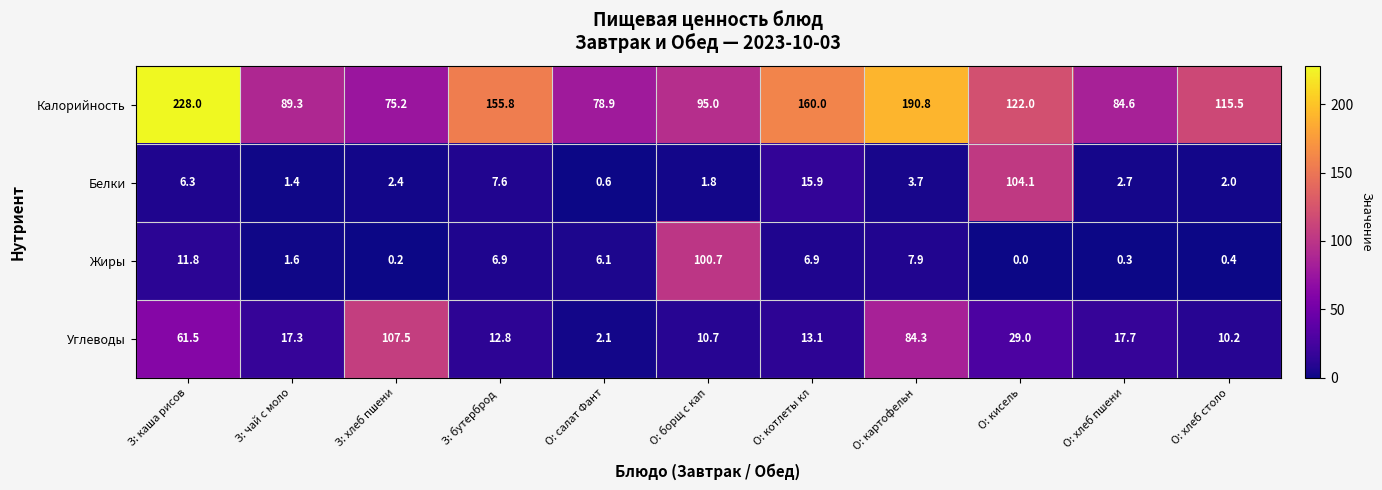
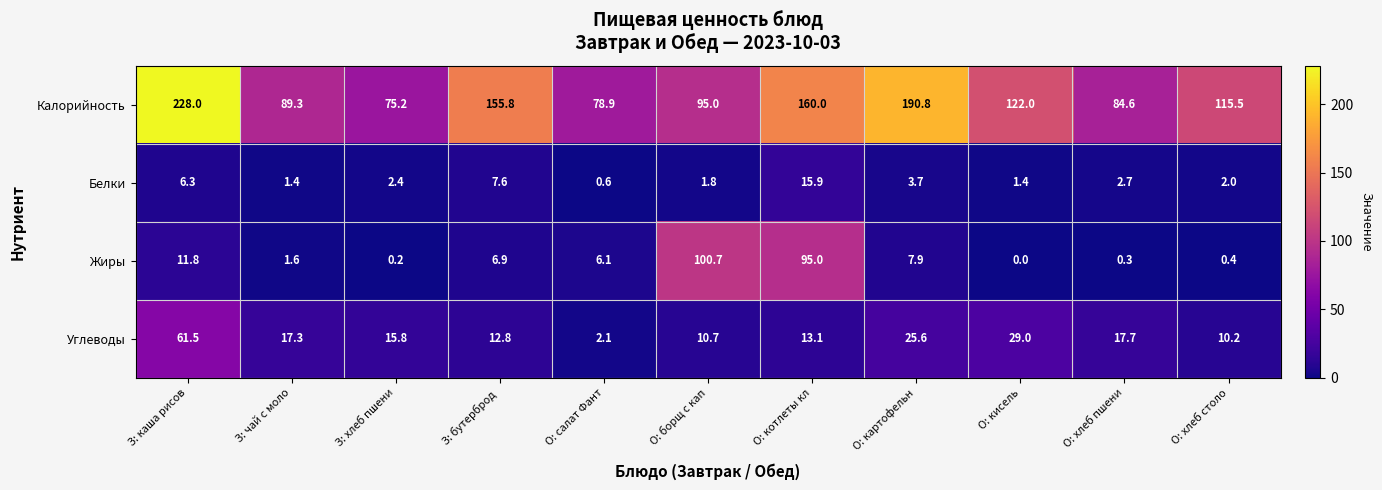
  {
    "Калорийность": {
      "З: каша рисов": 228.0,
      "З: чай с моло": 89.3,
      "З: хлеб пшени": 75.2,
      "З: бутерброд": 155.8,
      "О: салат Фант": 78.9,
      "О: борщ с кап": 95.0,
      "О: котлеты кл": 160.0,
      "О: картофельн": 190.8,
      "О: кисель": 122.0,
      "О: хлеб пшени": 84.6,
      "О: хлеб столо": 115.5
    },
    "Белки": {
      "З: каша рисов": 6.3,
      "З: чай с моло": 1.4,
      "З: хлеб пшени": 2.4,
      "З: бутерброд": 7.6,
      "О: салат Фант": 0.6,
      "О: борщ с кап": 1.8,
      "О: котлеты кл": 15.9,
      "О: картофельн": 3.7,
-     "О: кисель": 104.1,
+     "О: кисель": 1.4,
      "О: хлеб пшени": 2.7,
      "О: хлеб столо": 2.0
    },
    "Жиры": {
      "З: каша рисов": 11.8,
      "З: чай с моло": 1.6,
      "З: хлеб пшени": 0.2,
      "З: бутерброд": 6.9,
      "О: салат Фант": 6.1,
      "О: борщ с кап": 100.7,
-     "О: котлеты кл": 6.9,
+     "О: котлеты кл": 95.0,
      "О: картофельн": 7.9,
      "О: кисель": 0.0,
      "О: хлеб пшени": 0.3,
      "О: хлеб столо": 0.4
    },
    "Углеводы": {
      "З: каша рисов": 61.5,
      "З: чай с моло": 17.3,
-     "З: хлеб пшени": 107.5,
+     "З: хлеб пшени": 15.8,
      "З: бутерброд": 12.8,
      "О: салат Фант": 2.1,
      "О: борщ с кап": 10.7,
      "О: котлеты кл": 13.1,
-     "О: картофельн": 84.3,
+     "О: картофельн": 25.6,
      "О: кисель": 29.0,
      "О: хлеб пшени": 17.7,
      "О: хлеб столо": 10.2
    }
  }
